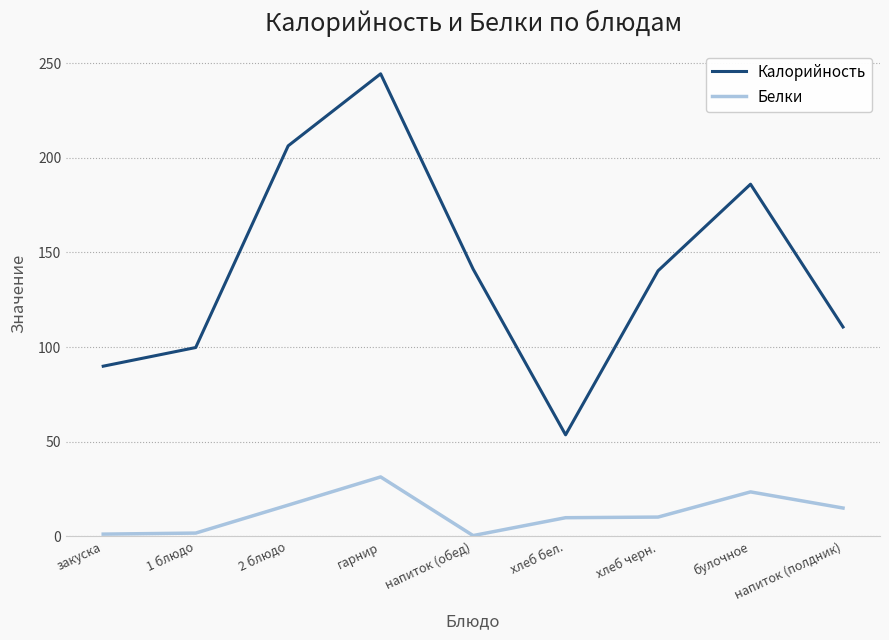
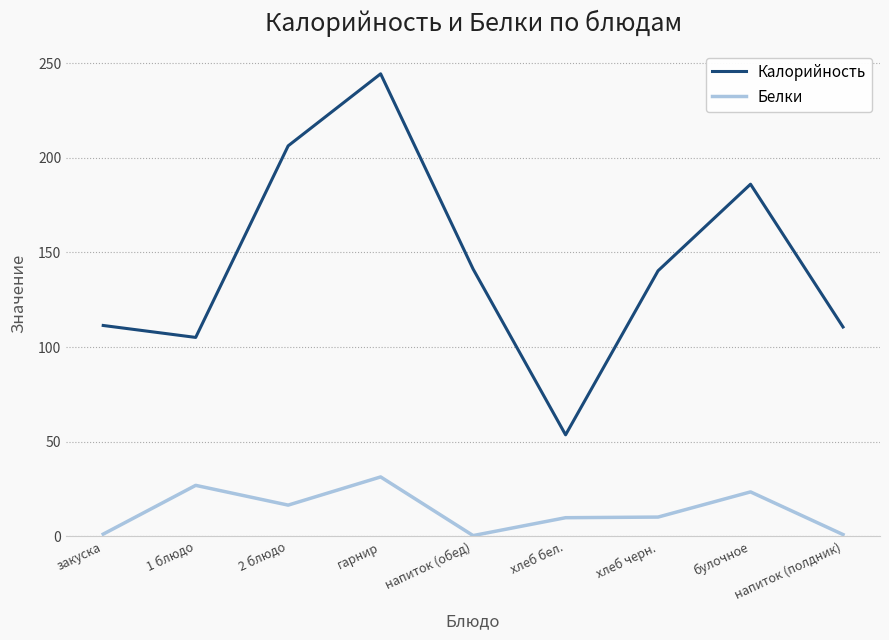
  {
    "Калорийность": {
-     "закуска": 90,
-     "1 блюдо": 100,
+     "закуска": 111,
+     "1 блюдо": 105,
      "2 блюдо": 206,
      "гарнир": 244,
      "напиток (обед)": 141,
      "хлеб бел.": 54,
      "хлеб черн.": 140,
      "булочное": 186,
      "напиток (полдник)": 111
    },
    "Белки": {
      "закуска": 1,
-     "1 блюдо": 2,
+     "1 блюдо": 27,
      "2 блюдо": 17,
      "гарнир": 31,
      "напиток (обед)": 0,
      "хлеб бел.": 10,
      "хлеб черн.": 10,
      "булочное": 24,
-     "напиток (полдник)": 15
+     "напиток (полдник)": 1
    }
  }
